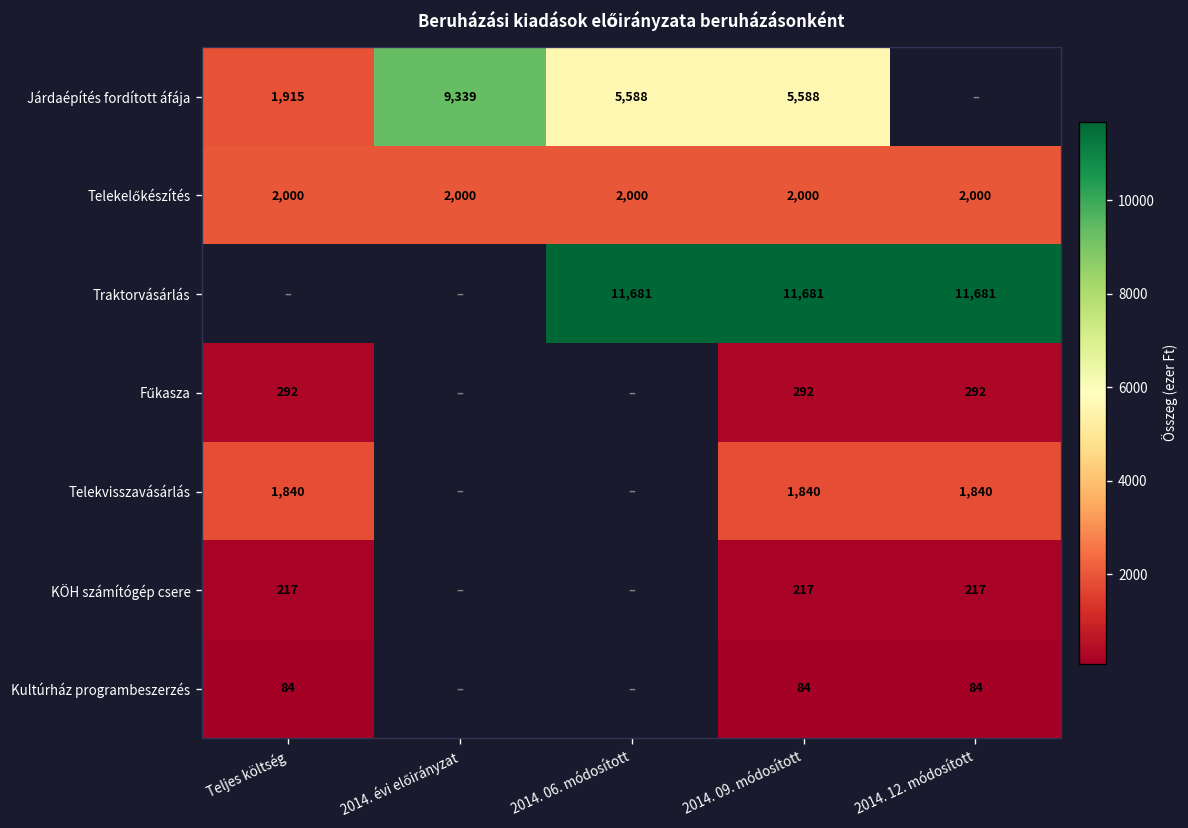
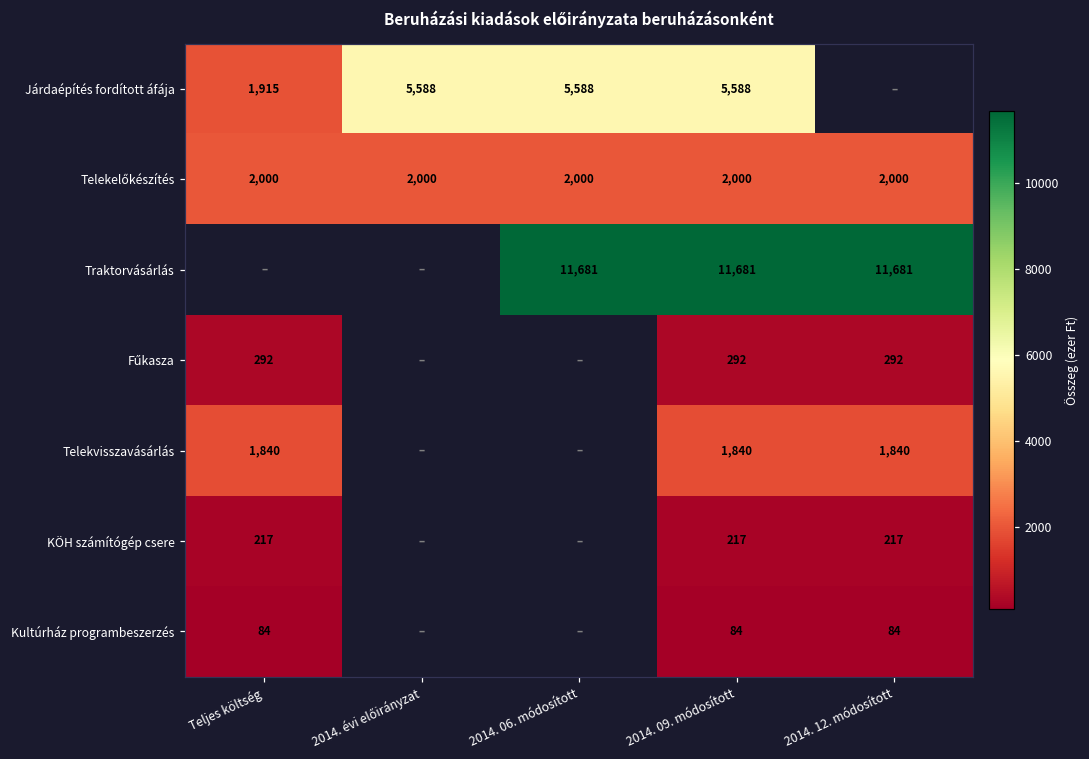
  {
    "Járdaépítés fordított áfája": {
      "Teljes költség": "1,915",
-     "2014. évi előirányzat": "9,339",
+     "2014. évi előirányzat": "5,588",
      "2014. 06. módosított": "5,588",
      "2014. 09. módosított": "5,588"
    },
    "Telekelőkészítés": {
      "Teljes költség": "2,000",
      "2014. évi előirányzat": "2,000",
      "2014. 06. módosított": "2,000",
      "2014. 09. módosított": "2,000",
      "2014. 12. módosított": "2,000"
    },
    "Traktorvásárlás": {
      "2014. 06. módosított": "11,681",
      "2014. 09. módosított": "11,681",
      "2014. 12. módosított": "11,681"
    },
    "Fűkasza": {
      "Teljes költség": "292",
      "2014. 09. módosított": "292",
      "2014. 12. módosított": "292"
    },
    "Telekvisszavásárlás": {
      "Teljes költség": "1,840",
      "2014. 09. módosított": "1,840",
      "2014. 12. módosított": "1,840"
    },
    "KÖH számítógép csere": {
      "Teljes költség": "217",
      "2014. 09. módosított": "217",
      "2014. 12. módosított": "217"
    },
    "Kultúrház programbeszerzés": {
      "Teljes költség": "84",
      "2014. 09. módosított": "84",
      "2014. 12. módosított": "84"
    }
  }
